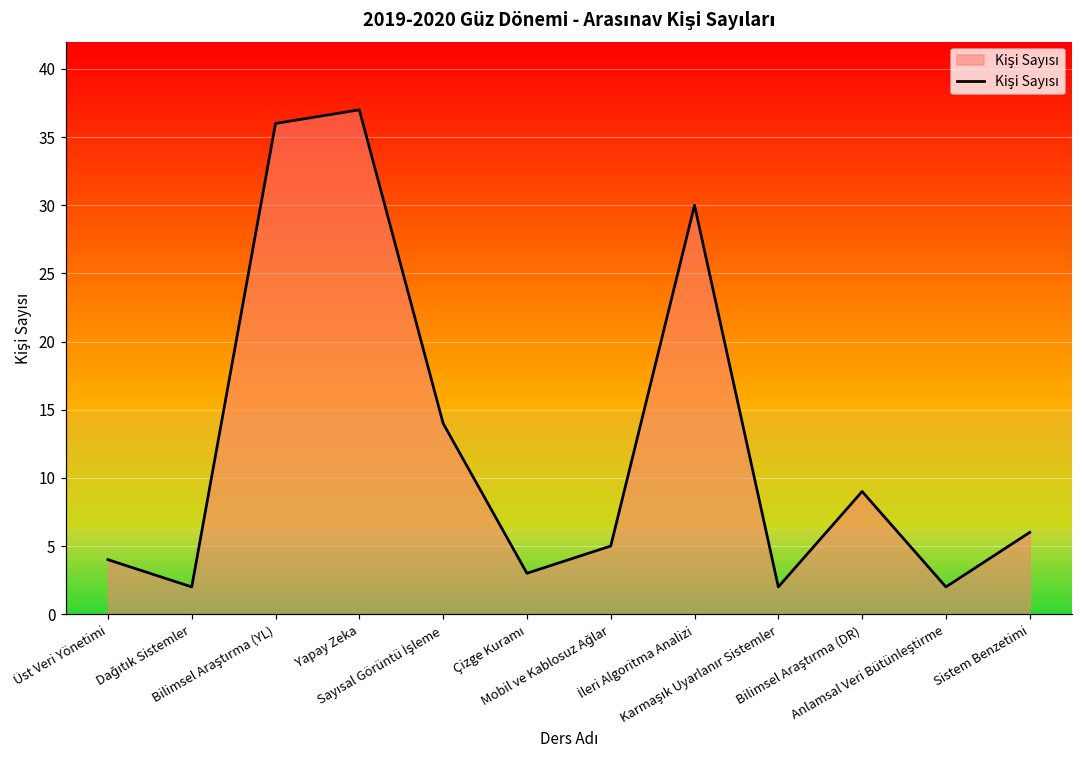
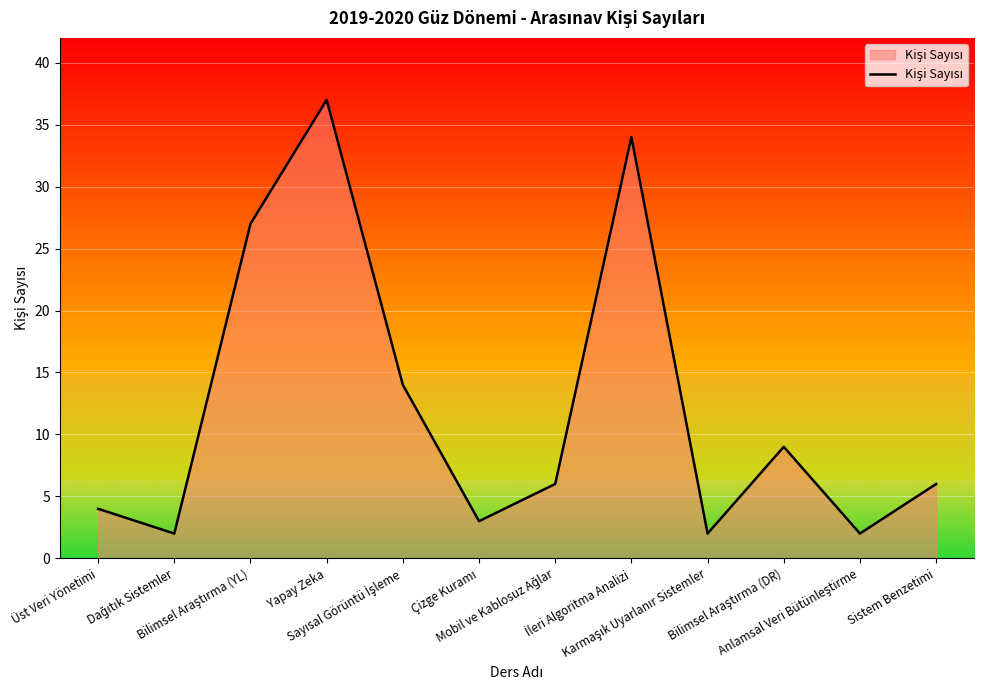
  {
    "Üst Veri Yönetimi": 4,
    "Dağıtık Sistemler": 2,
-   "Bilimsel Araştırma (YL)": 36,
+   "Bilimsel Araştırma (YL)": 27,
    "Yapay Zeka": 37,
    "Sayısal Görüntü İşleme": 14,
    "Çizge Kuramı": 3,
-   "Mobil ve Kablosuz Ağlar": 5,
-   "İleri Algoritma Analizi": 30,
+   "Mobil ve Kablosuz Ağlar": 6,
+   "İleri Algoritma Analizi": 34,
    "Karmaşık Uyarlanır Sistemler": 2,
    "Bilimsel Araştırma (DR)": 9,
    "Anlamsal Veri Bütünleştirme": 2,
    "Sistem Benzetimi": 6
  }
